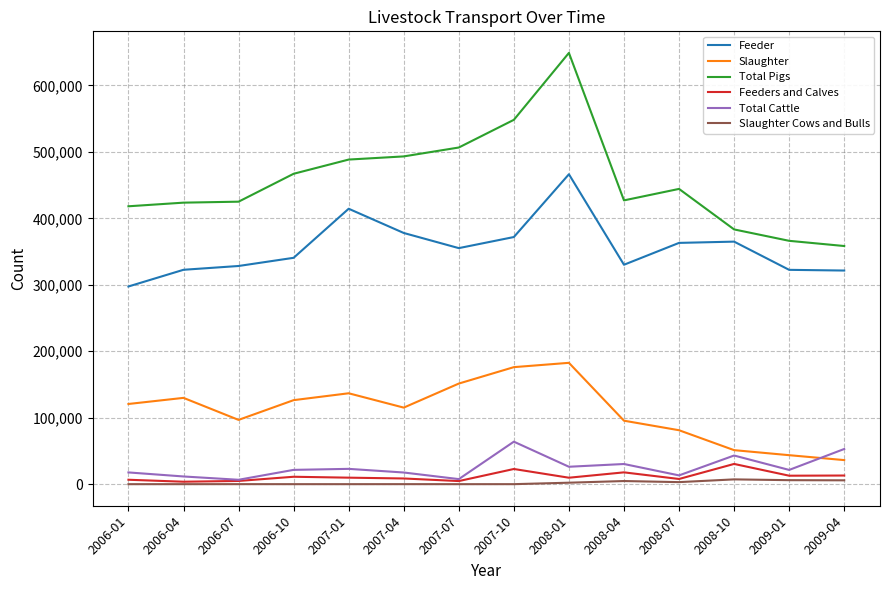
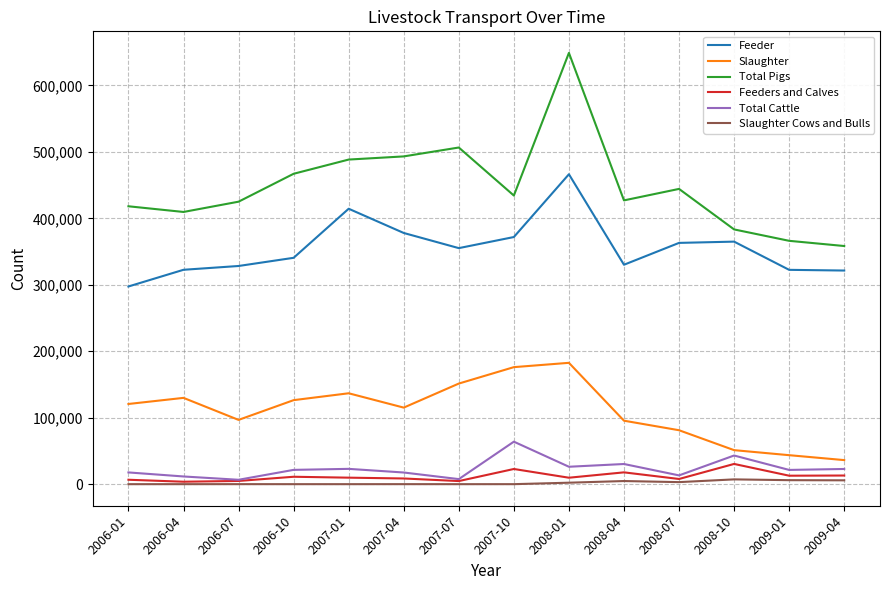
  {
    "Feeder": {
      "2006-01": "300,000",
      "2006-04": "320,000",
      "2006-07": "330,000",
      "2006-10": "340,000",
      "2007-01": "410,000",
      "2007-04": "380,000",
      "2007-07": "360,000",
      "2007-10": "370,000",
      "2008-01": "470,000",
      "2008-04": "330,000",
      "2008-07": "360,000",
      "2008-10": "360,000",
      "2009-01": "320,000",
      "2009-04": "320,000"
    },
    "Slaughter": {
      "2006-01": "120,000",
      "2006-04": "130,000",
      "2006-07": "100,000",
      "2006-10": "130,000",
      "2007-01": "140,000",
      "2007-04": "120,000",
      "2007-07": "150,000",
      "2007-10": "180,000",
      "2008-01": "180,000",
      "2008-04": "100,000",
      "2008-07": "80,000",
      "2008-10": "50,000",
      "2009-01": "40,000",
      "2009-04": "40,000"
    },
    "Total Pigs": {
      "2006-01": "420,000",
-     "2006-04": "420,000",
+     "2006-04": "410,000",
      "2006-07": "430,000",
      "2006-10": "470,000",
      "2007-01": "490,000",
      "2007-04": "490,000",
      "2007-07": "510,000",
-     "2007-10": "550,000",
+     "2007-10": "430,000",
      "2008-01": "650,000",
      "2008-04": "430,000",
      "2008-07": "440,000",
      "2008-10": "380,000",
      "2009-01": "370,000",
      "2009-04": "360,000"
    },
    "Feeders and Calves": {
      "2006-01": "10,000",
      "2006-10": "10,000",
      "2007-01": "10,000",
      "2007-04": "10,000",
      "2007-10": "20,000",
      "2008-01": "10,000",
      "2008-04": "20,000",
      "2008-07": "10,000",
      "2008-10": "30,000",
      "2009-01": "10,000",
      "2009-04": "10,000"
    },
    "Total Cattle": {
      "2006-01": "20,000",
      "2006-04": "10,000",
      "2006-10": "20,000",
      "2007-01": "20,000",
      "2007-04": "20,000",
      "2007-10": "60,000",
      "2008-01": "30,000",
      "2008-04": "30,000",
      "2008-07": "10,000",
      "2008-10": "40,000",
      "2009-01": "20,000",
-     "2009-04": "50,000"
+     "2009-04": "20,000"
    },
    "Slaughter Cows and Bulls": {
      "2006-01": "0",
      "2006-07": "0",
      "2006-10": "0",
      "2007-01": "0",
      "2007-04": "0",
      "2007-07": "0",
      "2007-10": "0",
      "2008-01": "0",
      "2008-04": "0",
      "2008-07": "0",
      "2008-10": "10,000",
      "2009-01": "10,000",
      "2009-04": "10,000"
    }
  }
